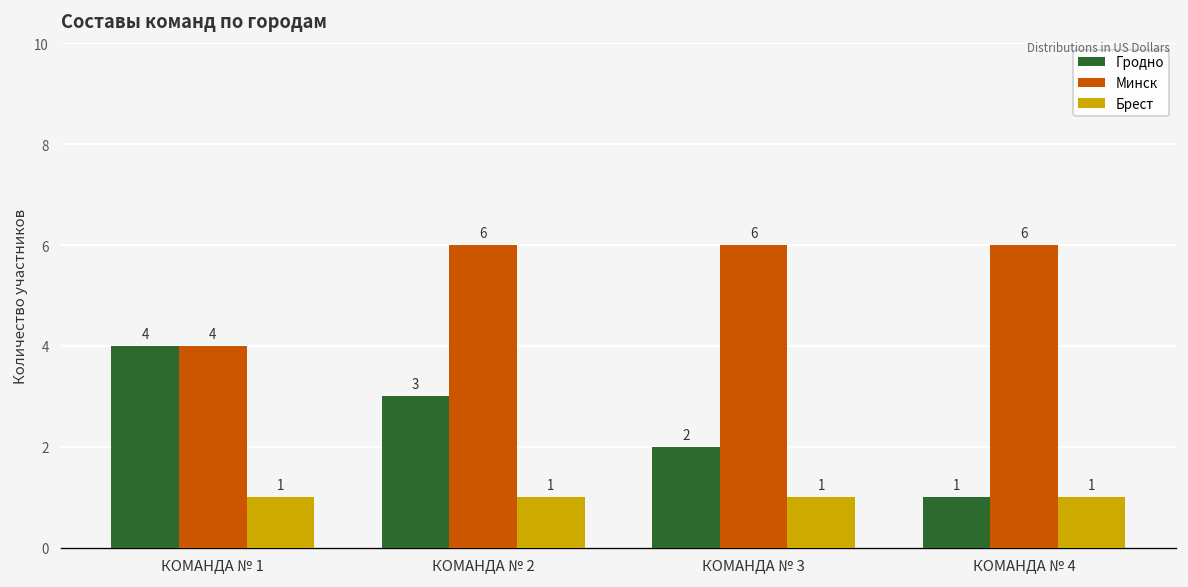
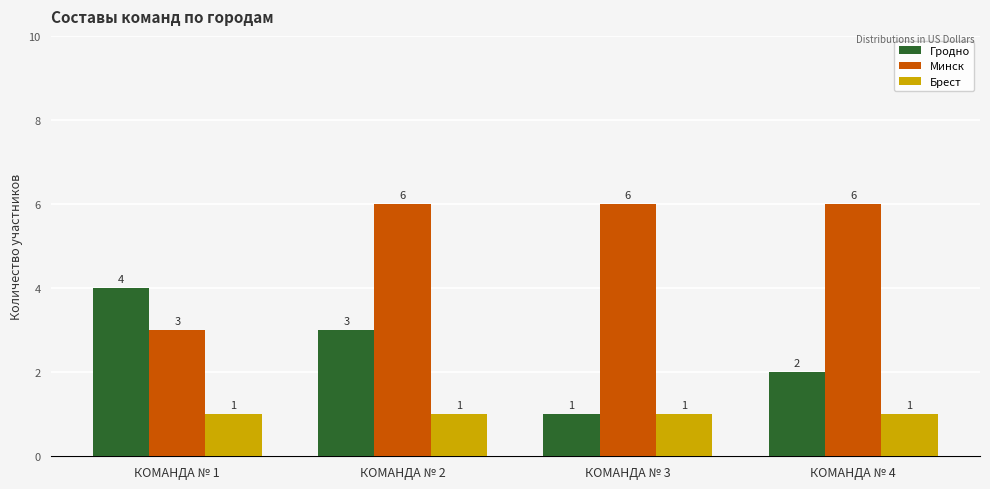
  {
    "Гродно": {
      "КОМАНДА № 1": 4,
      "КОМАНДА № 2": 3,
-     "КОМАНДА № 3": 2,
-     "КОМАНДА № 4": 1
+     "КОМАНДА № 3": 1,
+     "КОМАНДА № 4": 2
    },
    "Минск": {
-     "КОМАНДА № 1": 4,
+     "КОМАНДА № 1": 3,
      "КОМАНДА № 2": 6,
      "КОМАНДА № 3": 6,
      "КОМАНДА № 4": 6
    },
    "Брест": {
      "КОМАНДА № 1": 1,
      "КОМАНДА № 2": 1,
      "КОМАНДА № 3": 1,
      "КОМАНДА № 4": 1
    }
  }
